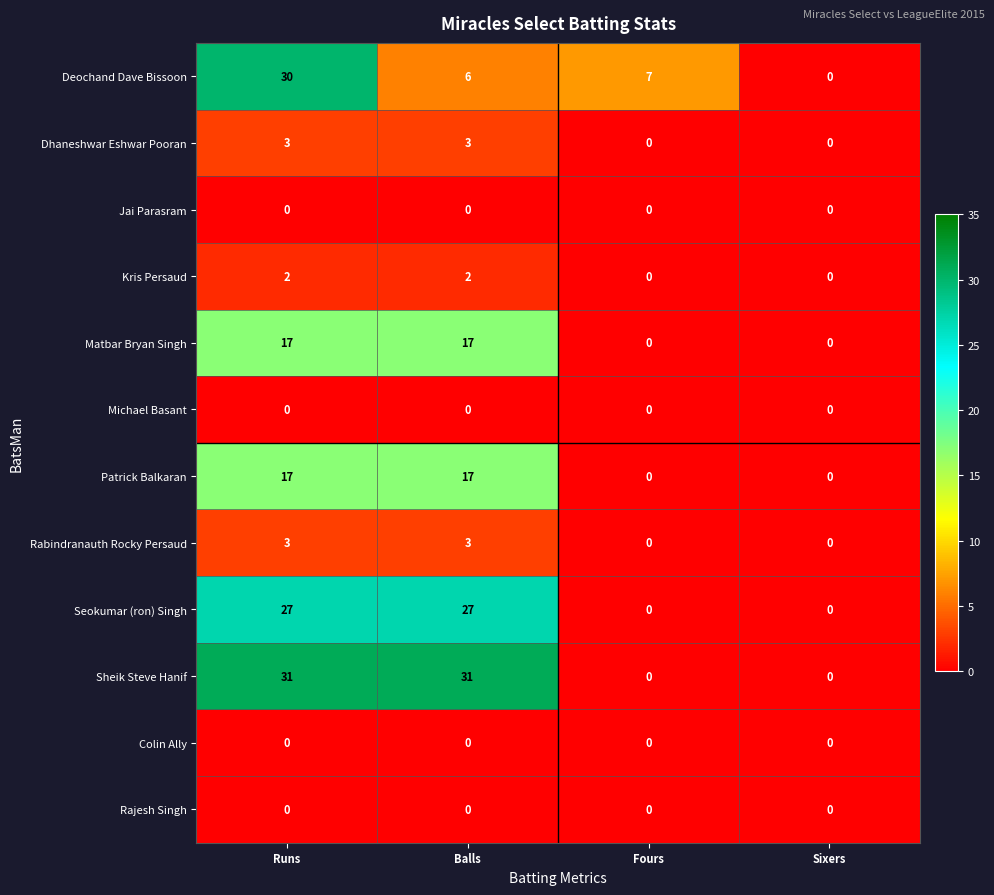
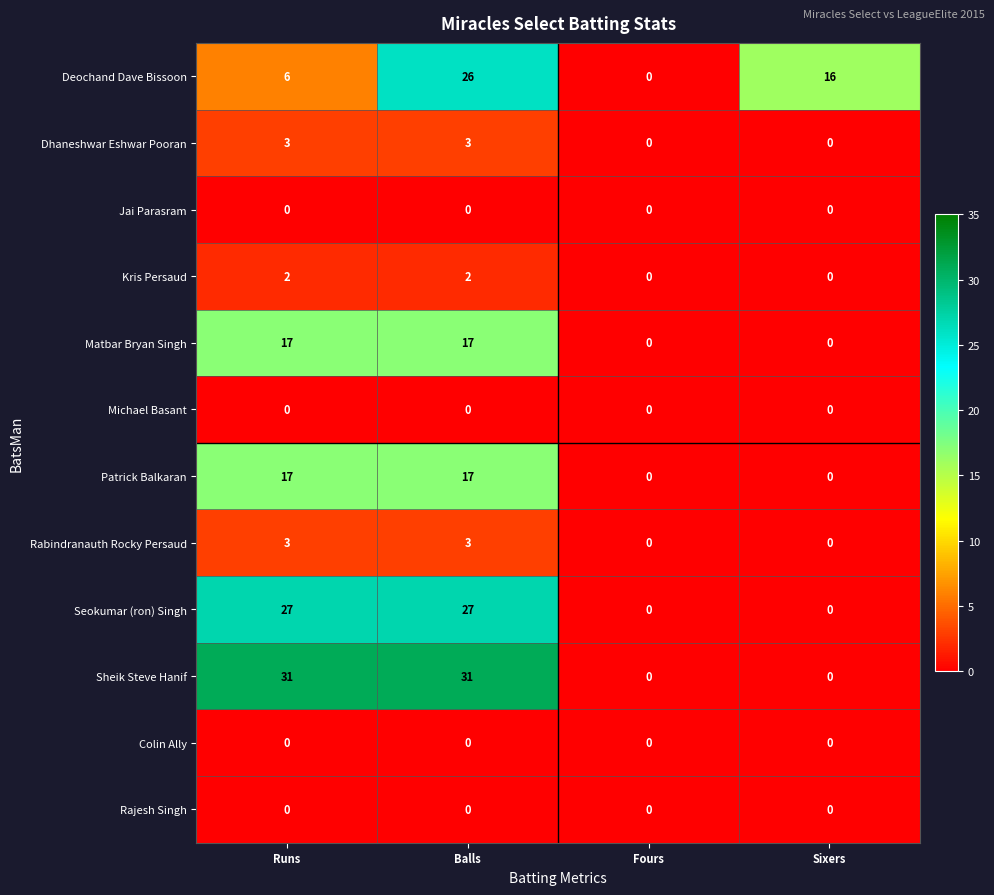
  {
    "Deochand Dave Bissoon": {
-     "Runs": 30,
-     "Balls": 6,
-     "Fours": 7,
-     "Sixers": 0
+     "Runs": 6,
+     "Balls": 26,
+     "Fours": 0,
+     "Sixers": 16
    },
    "Dhaneshwar Eshwar Pooran": {
      "Runs": 3,
      "Balls": 3,
      "Fours": 0,
      "Sixers": 0
    },
    "Jai Parasram": {
      "Runs": 0,
      "Balls": 0,
      "Fours": 0,
      "Sixers": 0
    },
    "Kris Persaud": {
      "Runs": 2,
      "Balls": 2,
      "Fours": 0,
      "Sixers": 0
    },
    "Matbar Bryan Singh": {
      "Runs": 17,
      "Balls": 17,
      "Fours": 0,
      "Sixers": 0
    },
    "Michael Basant": {
      "Runs": 0,
      "Balls": 0,
      "Fours": 0,
      "Sixers": 0
    },
    "Patrick Balkaran": {
      "Runs": 17,
      "Balls": 17,
      "Fours": 0,
      "Sixers": 0
    },
    "Rabindranauth Rocky Persaud": {
      "Runs": 3,
      "Balls": 3,
      "Fours": 0,
      "Sixers": 0
    },
    "Seokumar (ron) Singh": {
      "Runs": 27,
      "Balls": 27,
      "Fours": 0,
      "Sixers": 0
    },
    "Sheik Steve Hanif": {
      "Runs": 31,
      "Balls": 31,
      "Fours": 0,
      "Sixers": 0
    },
    "Colin Ally": {
      "Runs": 0,
      "Balls": 0,
      "Fours": 0,
      "Sixers": 0
    },
    "Rajesh Singh": {
      "Runs": 0,
      "Balls": 0,
      "Fours": 0,
      "Sixers": 0
    }
  }
